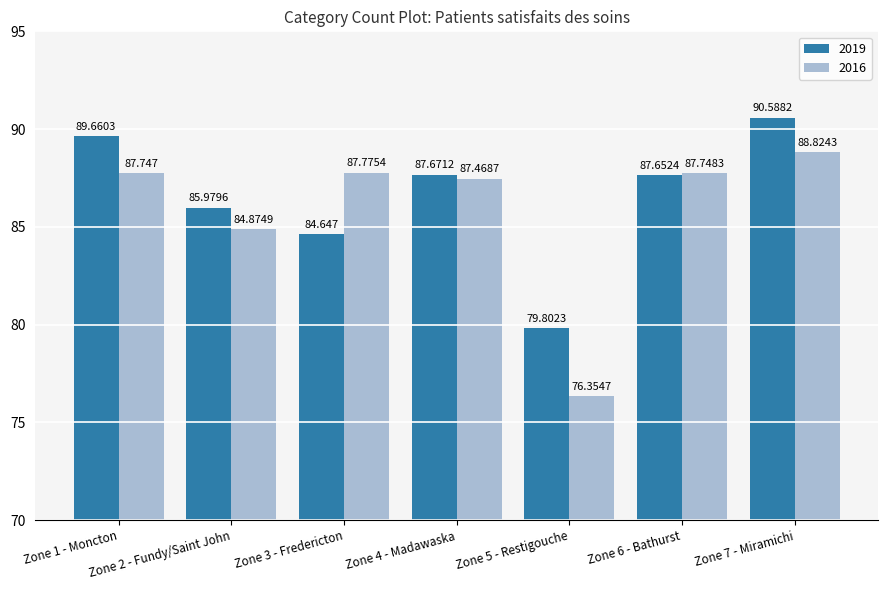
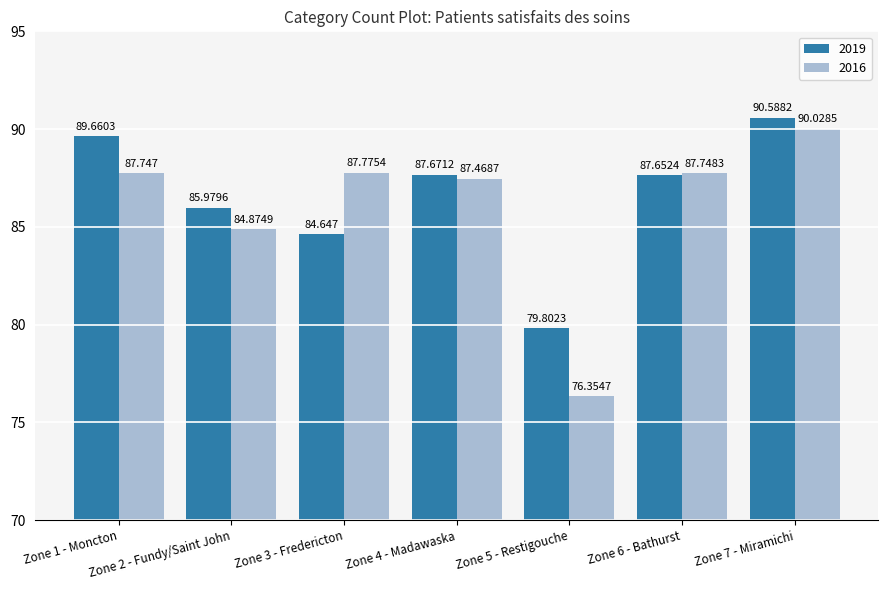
  {
    "2019": {
      "Zone 1 - Moncton": 89.6603,
      "Zone 2 - Fundy/Saint John": 85.9796,
      "Zone 3 - Fredericton": 84.647,
      "Zone 4 - Madawaska": 87.6712,
      "Zone 5 - Restigouche": 79.8023,
      "Zone 6 - Bathurst": 87.6524,
      "Zone 7 - Miramichi": 90.5882
    },
    "2016": {
      "Zone 1 - Moncton": 87.747,
      "Zone 2 - Fundy/Saint John": 84.8749,
      "Zone 3 - Fredericton": 87.7754,
      "Zone 4 - Madawaska": 87.4687,
      "Zone 5 - Restigouche": 76.3547,
      "Zone 6 - Bathurst": 87.7483,
-     "Zone 7 - Miramichi": 88.8243
+     "Zone 7 - Miramichi": 90.0285
    }
  }
